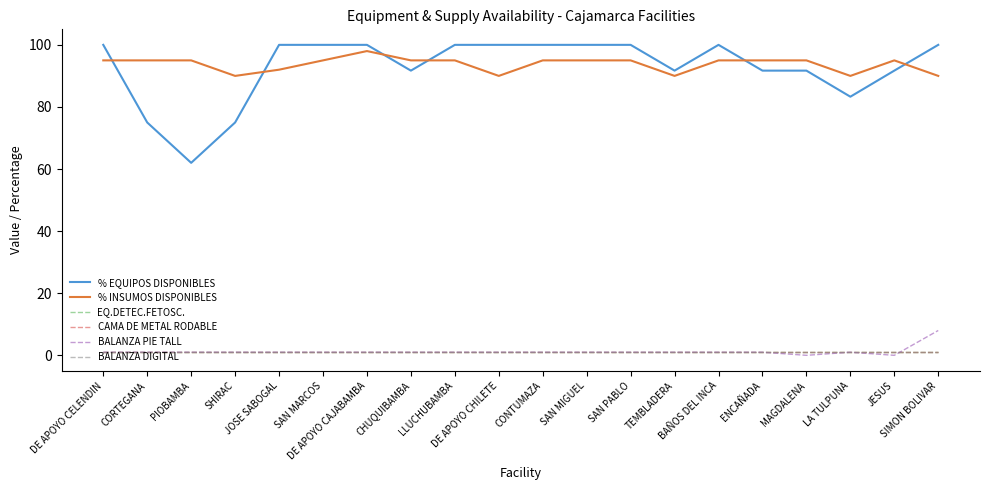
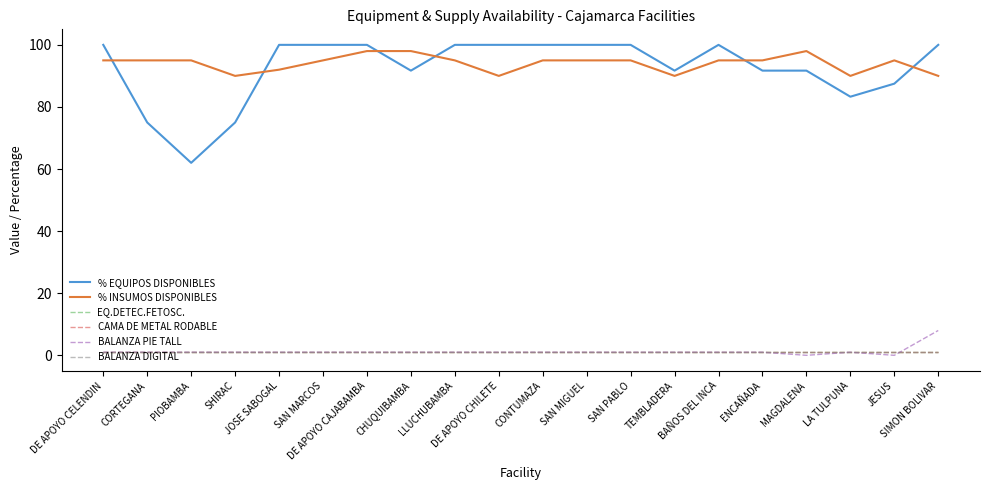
  {
    "% EQUIPOS DISPONIBLES": {
      "DE APOYO CELENDIN": 100,
      "CORTEGANA": 75,
      "PIOBAMBA": 62,
      "SHIRAC": 75,
      "JOSE SABOGAL": 100,
      "SAN MARCOS": 100,
      "DE APOYO CAJABAMBA": 100,
      "CHUQUIBAMBA": 92,
      "LLUCHUBAMBA": 100,
      "DE APOYO CHILETE": 100,
      "CONTUMAZA": 100,
      "SAN MIGUEL": 100,
      "SAN PABLO": 100,
      "TEMBLADERA": 92,
      "BAÑOS DEL INCA": 100,
      "ENCAÑADA": 92,
      "MAGDALENA": 92,
      "LA TULPUNA": 83,
-     "JESUS": 92,
+     "JESUS": 88,
      "SIMON BOLIVAR": 100
    },
    "% INSUMOS DISPONIBLES": {
      "DE APOYO CELENDIN": 95,
      "CORTEGANA": 95,
      "PIOBAMBA": 95,
      "SHIRAC": 90,
      "JOSE SABOGAL": 92,
      "SAN MARCOS": 95,
      "DE APOYO CAJABAMBA": 98,
-     "CHUQUIBAMBA": 95,
+     "CHUQUIBAMBA": 98,
      "LLUCHUBAMBA": 95,
      "DE APOYO CHILETE": 90,
      "CONTUMAZA": 95,
      "SAN MIGUEL": 95,
      "SAN PABLO": 95,
      "TEMBLADERA": 90,
      "BAÑOS DEL INCA": 95,
      "ENCAÑADA": 95,
-     "MAGDALENA": 95,
+     "MAGDALENA": 98,
      "LA TULPUNA": 90,
      "JESUS": 95,
      "SIMON BOLIVAR": 90
    },
    "BALANZA DIGITAL": {
      "MAGDALENA": 1,
      "JESUS": 1,
      "SIMON BOLIVAR": 1
    },
    "BALANZA PIE TALL": {
      "MAGDALENA": 0,
      "JESUS": 0,
      "SIMON BOLIVAR": 8
    }
  }
